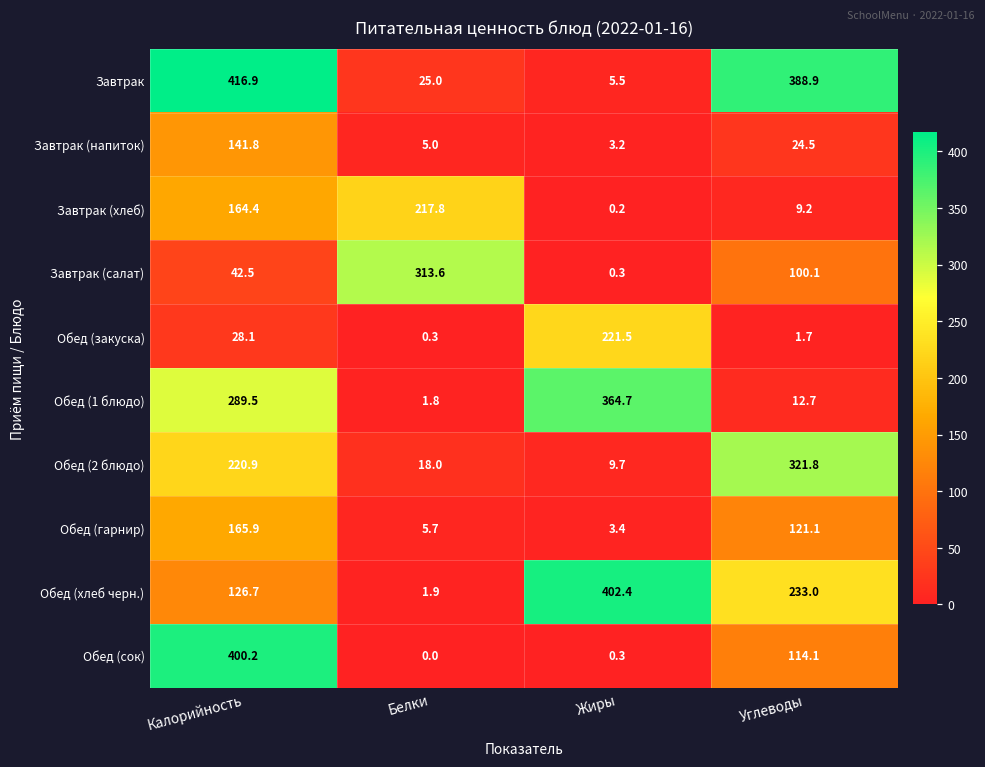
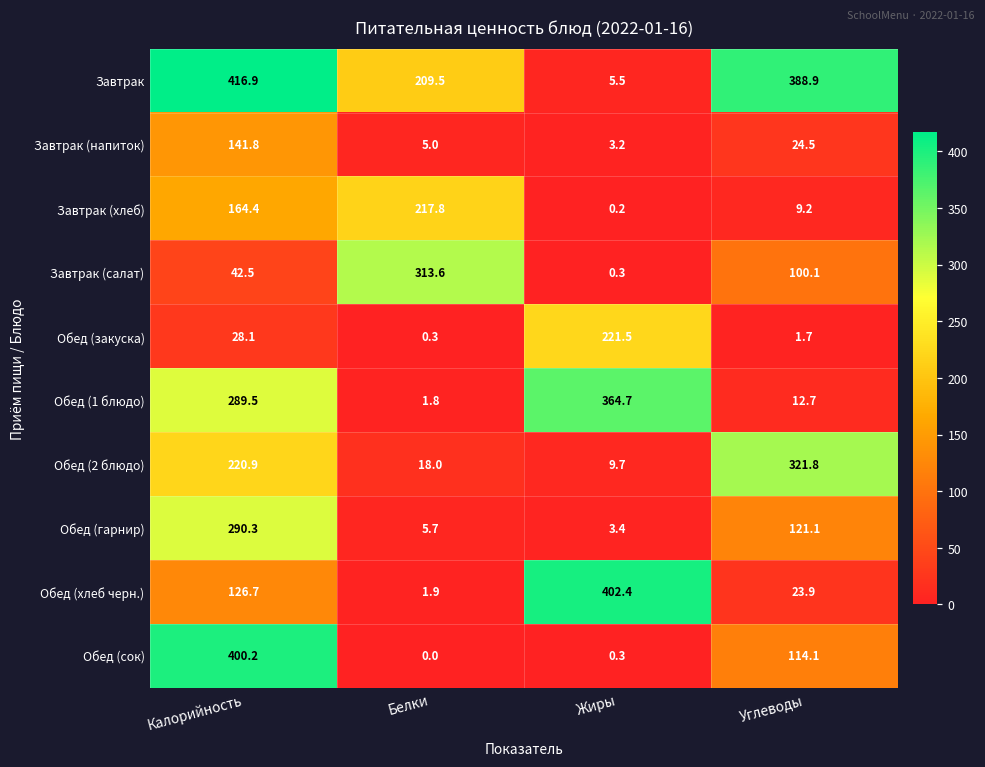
  {
    "Завтрак": {
      "Калорийность": 416.9,
-     "Белки": 25.0,
+     "Белки": 209.5,
      "Жиры": 5.5,
      "Углеводы": 388.9
    },
    "Завтрак (напиток)": {
      "Калорийность": 141.8,
      "Белки": 5.0,
      "Жиры": 3.2,
      "Углеводы": 24.5
    },
    "Завтрак (хлеб)": {
      "Калорийность": 164.4,
      "Белки": 217.8,
      "Жиры": 0.2,
      "Углеводы": 9.2
    },
    "Завтрак (салат)": {
      "Калорийность": 42.5,
      "Белки": 313.6,
      "Жиры": 0.3,
      "Углеводы": 100.1
    },
    "Обед (закуска)": {
      "Калорийность": 28.1,
      "Белки": 0.3,
      "Жиры": 221.5,
      "Углеводы": 1.7
    },
    "Обед (1 блюдо)": {
      "Калорийность": 289.5,
      "Белки": 1.8,
      "Жиры": 364.7,
      "Углеводы": 12.7
    },
    "Обед (2 блюдо)": {
      "Калорийность": 220.9,
      "Белки": 18.0,
      "Жиры": 9.7,
      "Углеводы": 321.8
    },
    "Обед (гарнир)": {
-     "Калорийность": 165.9,
+     "Калорийность": 290.3,
      "Белки": 5.7,
      "Жиры": 3.4,
      "Углеводы": 121.1
    },
    "Обед (хлеб черн.)": {
      "Калорийность": 126.7,
      "Белки": 1.9,
      "Жиры": 402.4,
-     "Углеводы": 233.0
+     "Углеводы": 23.9
    },
    "Обед (сок)": {
      "Калорийность": 400.2,
      "Белки": 0.0,
      "Жиры": 0.3,
      "Углеводы": 114.1
    }
  }
